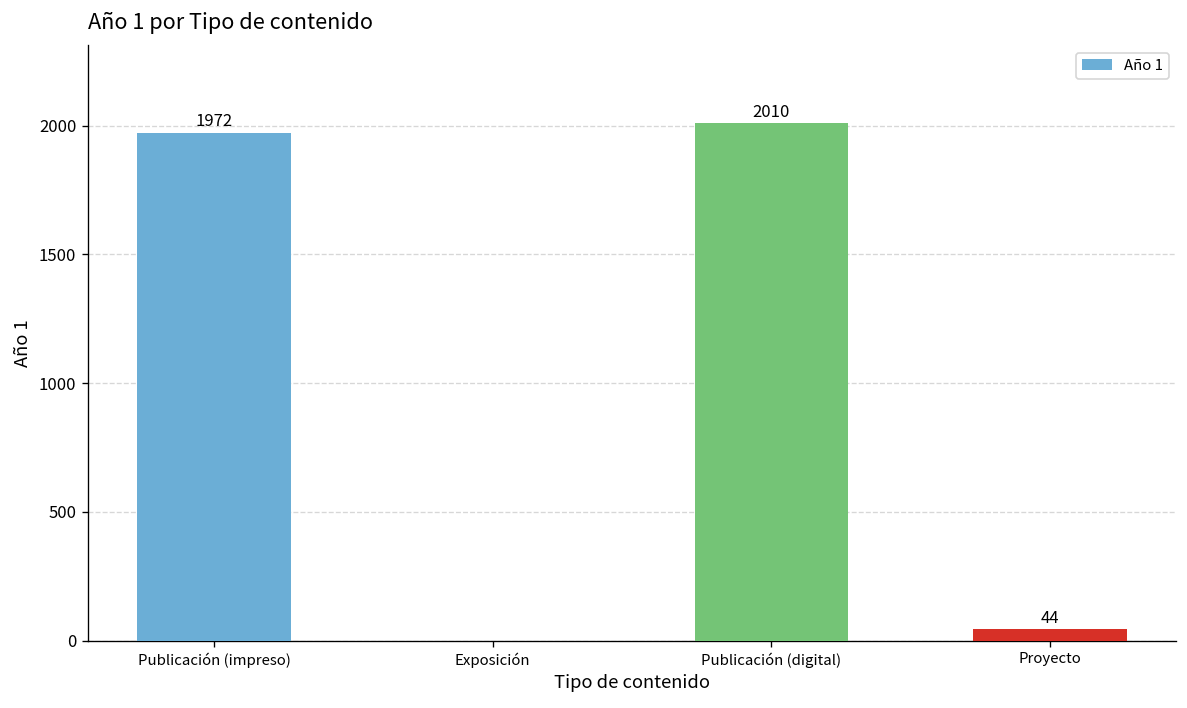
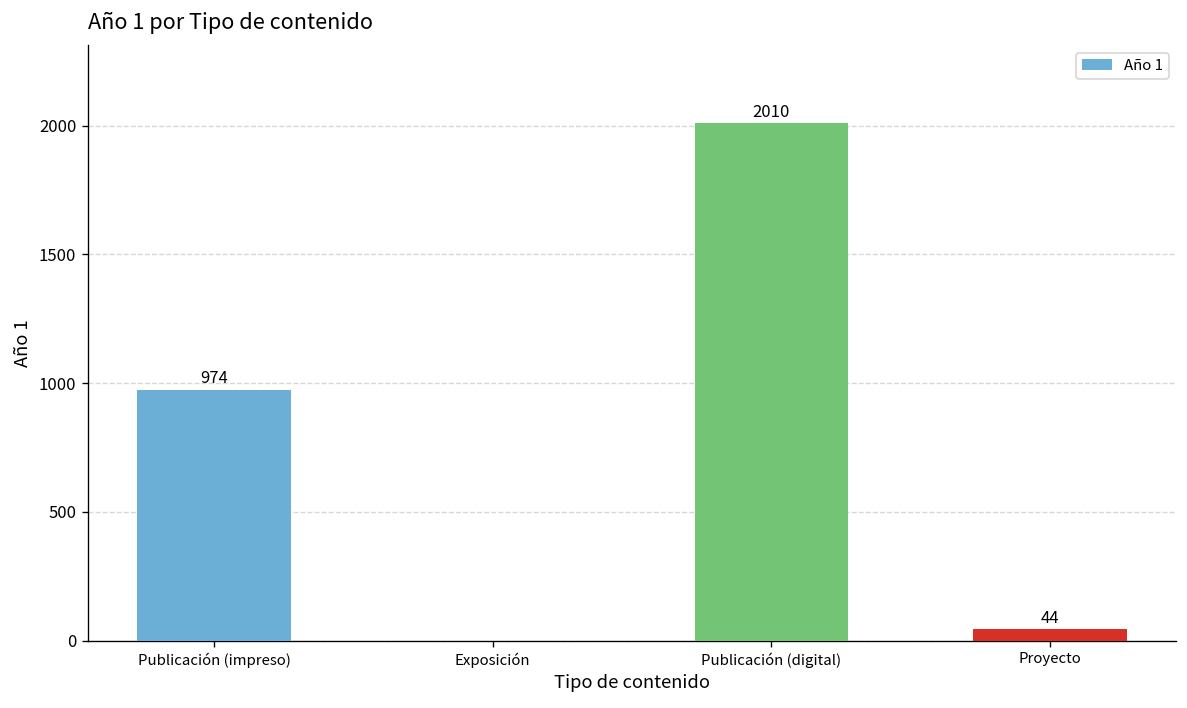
  {
-   "Publicación (impreso)": 1972,
+   "Publicación (impreso)": 974,
    "Publicación (digital)": 2010,
    "Proyecto": 44
  }
